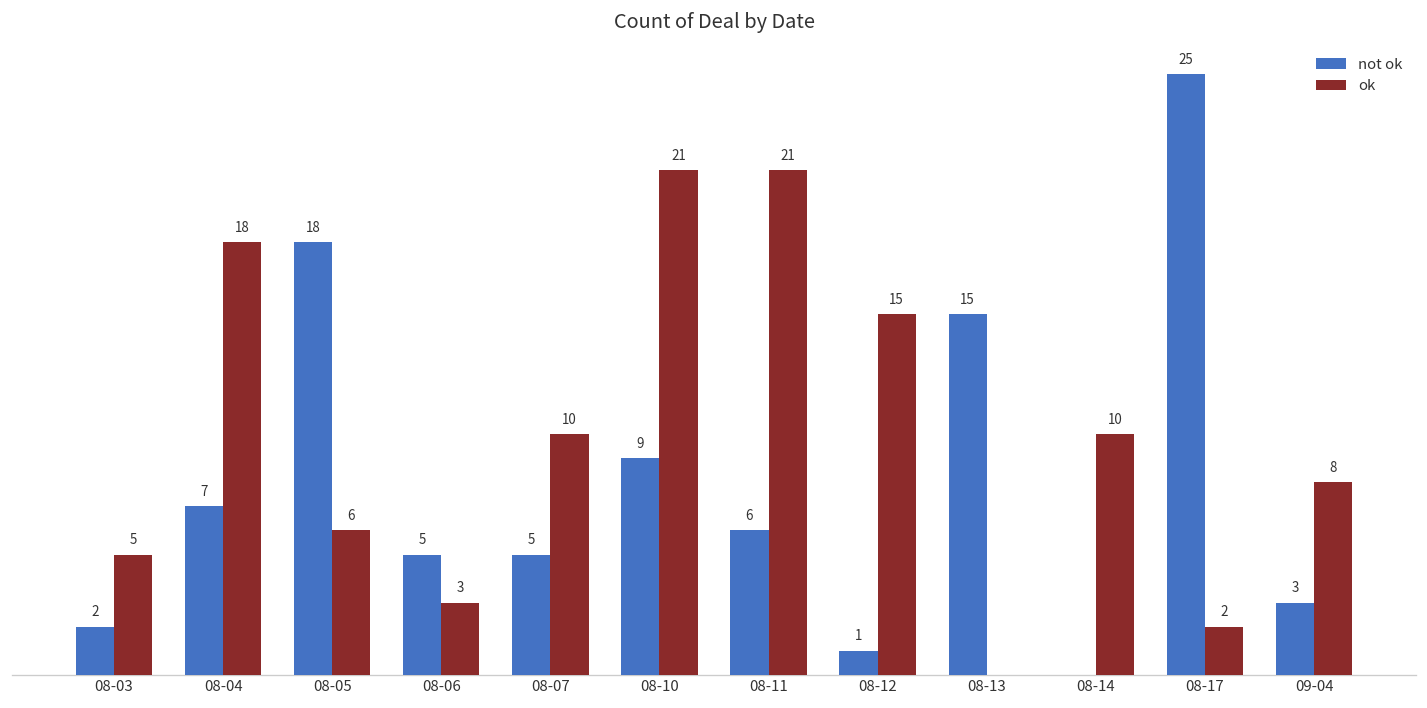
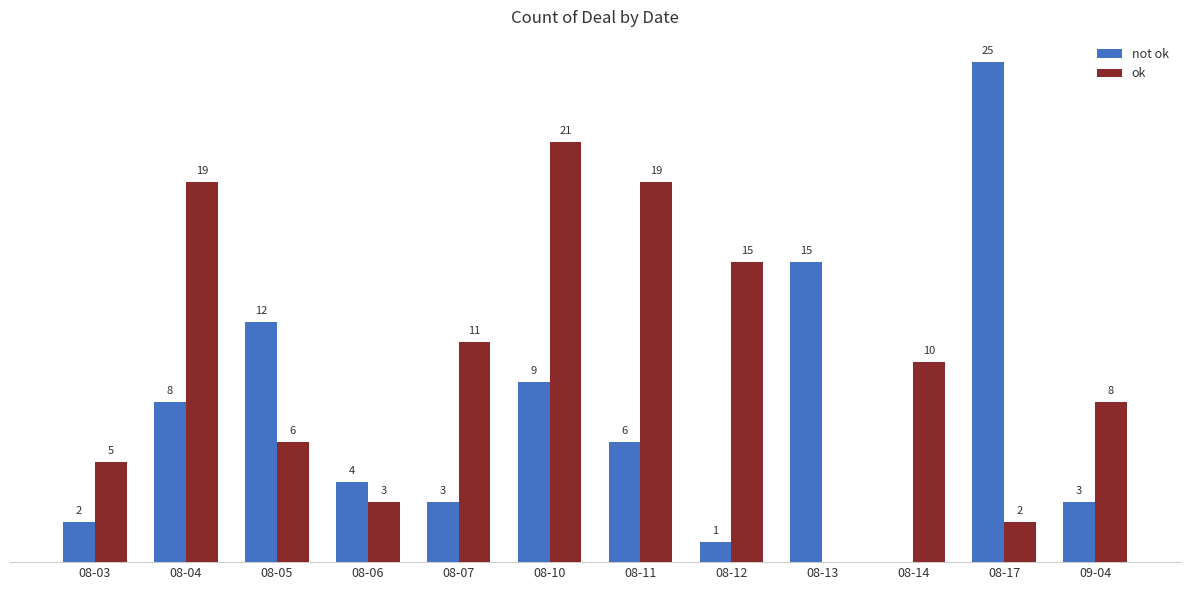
  {
    "not ok": {
      "08-03": 2,
-     "08-04": 7,
-     "08-05": 18,
-     "08-06": 5,
-     "08-07": 5,
+     "08-04": 8,
+     "08-05": 12,
+     "08-06": 4,
+     "08-07": 3,
      "08-10": 9,
      "08-11": 6,
      "08-12": 1,
      "08-13": 15,
      "08-17": 25,
      "09-04": 3
    },
    "ok": {
      "08-03": 5,
-     "08-04": 18,
+     "08-04": 19,
      "08-05": 6,
      "08-06": 3,
-     "08-07": 10,
+     "08-07": 11,
      "08-10": 21,
-     "08-11": 21,
+     "08-11": 19,
      "08-12": 15,
      "08-14": 10,
      "08-17": 2,
      "09-04": 8
    }
  }
